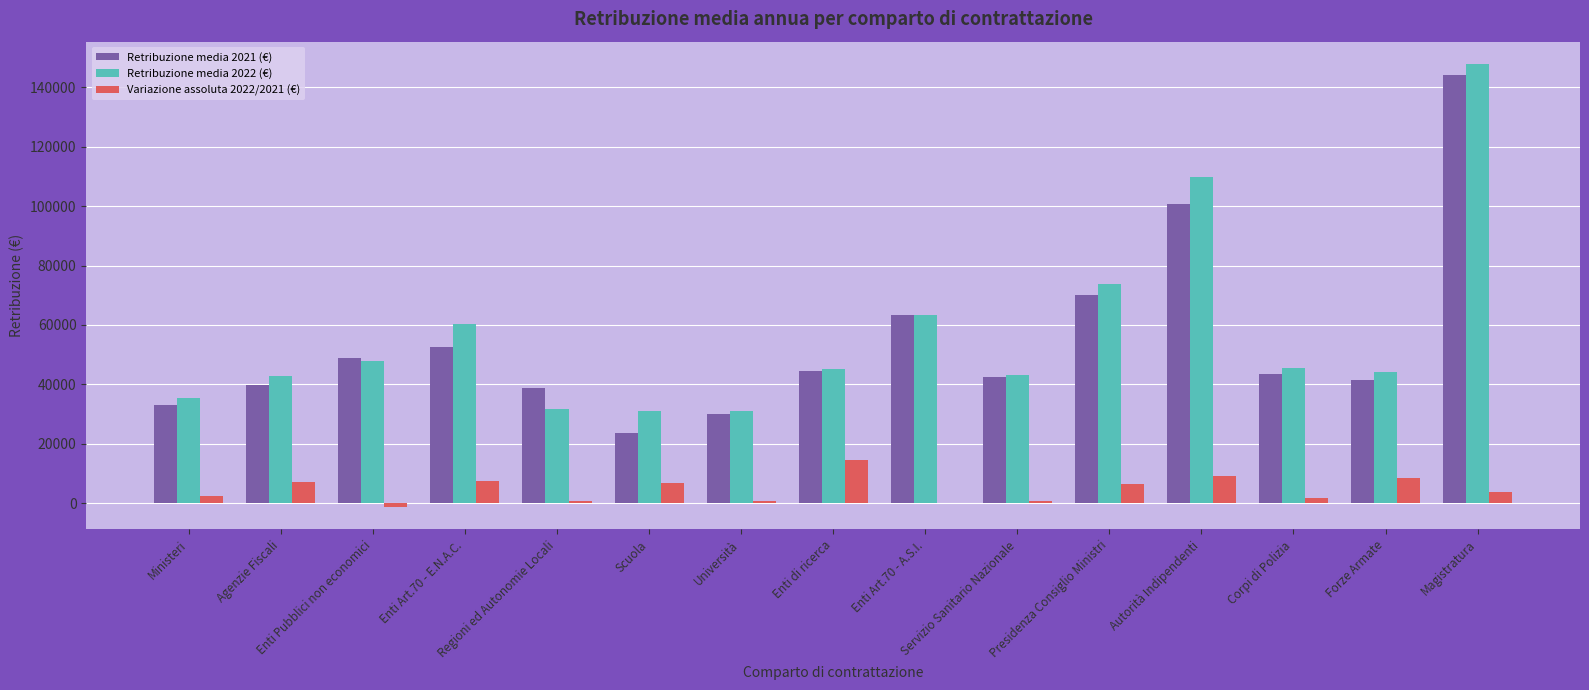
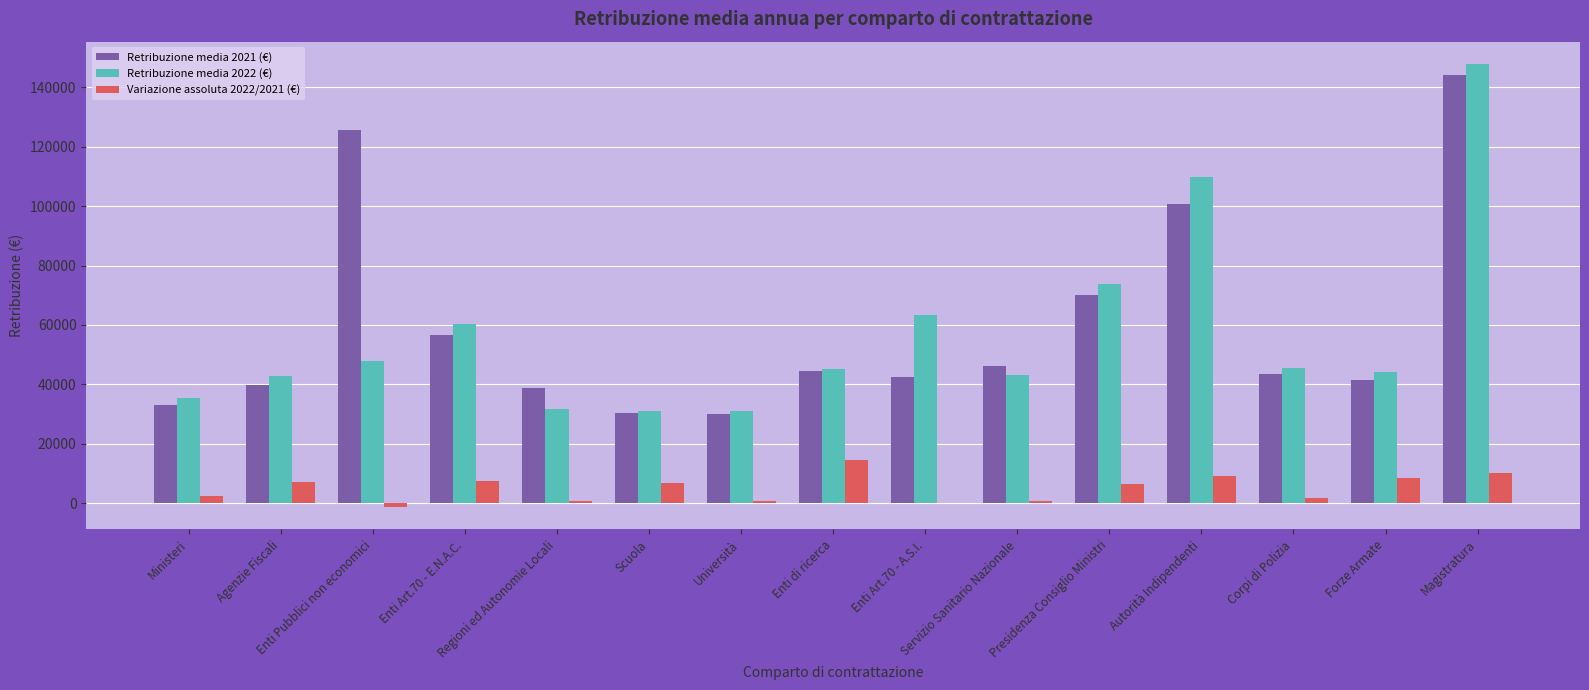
  {
    "Retribuzione media 2021 (€)": {
      "Ministeri": 33000,
      "Agenzie Fiscali": 40000,
-     "Enti Pubblici non economici": 49000,
-     "Enti Art.70 - E.N.A.C.": 53000,
+     "Enti Pubblici non economici": 126000,
+     "Enti Art.70 - E.N.A.C.": 57000,
      "Regioni ed Autonomie Locali": 39000,
-     "Scuola": 24000,
+     "Scuola": 30000,
      "Università": 30000,
      "Enti di ricerca": 45000,
-     "Enti Art.70 - A.S.I.": 63000,
-     "Servizio Sanitario Nazionale": 42000,
+     "Enti Art.70 - A.S.I.": 42000,
+     "Servizio Sanitario Nazionale": 46000,
      "Presidenza Consiglio Ministri": 70000,
      "Autorità Indipendenti": 101000,
      "Corpi di Polizia": 44000,
      "Forze Armate": 42000,
      "Magistratura": 144000
    },
    "Retribuzione media 2022 (€)": {
      "Ministeri": 35000,
      "Agenzie Fiscali": 43000,
      "Enti Pubblici non economici": 48000,
      "Enti Art.70 - E.N.A.C.": 60000,
      "Regioni ed Autonomie Locali": 32000,
      "Scuola": 31000,
      "Università": 31000,
      "Enti di ricerca": 45000,
      "Enti Art.70 - A.S.I.": 63000,
      "Servizio Sanitario Nazionale": 43000,
      "Presidenza Consiglio Ministri": 74000,
      "Autorità Indipendenti": 110000,
      "Corpi di Polizia": 45000,
      "Forze Armate": 44000,
      "Magistratura": 148000
    },
    "Variazione assoluta 2022/2021 (€)": {
      "Ministeri": 2000,
      "Agenzie Fiscali": 7000,
      "Enti Pubblici non economici": -1000,
      "Enti Art.70 - E.N.A.C.": 8000,
      "Scuola": 7000,
      "Università": 1000,
      "Enti di ricerca": 15000,
      "Presidenza Consiglio Ministri": 7000,
      "Autorità Indipendenti": 9000,
      "Corpi di Polizia": 2000,
      "Forze Armate": 8000,
-     "Magistratura": 4000
+     "Magistratura": 10000
    }
  }
